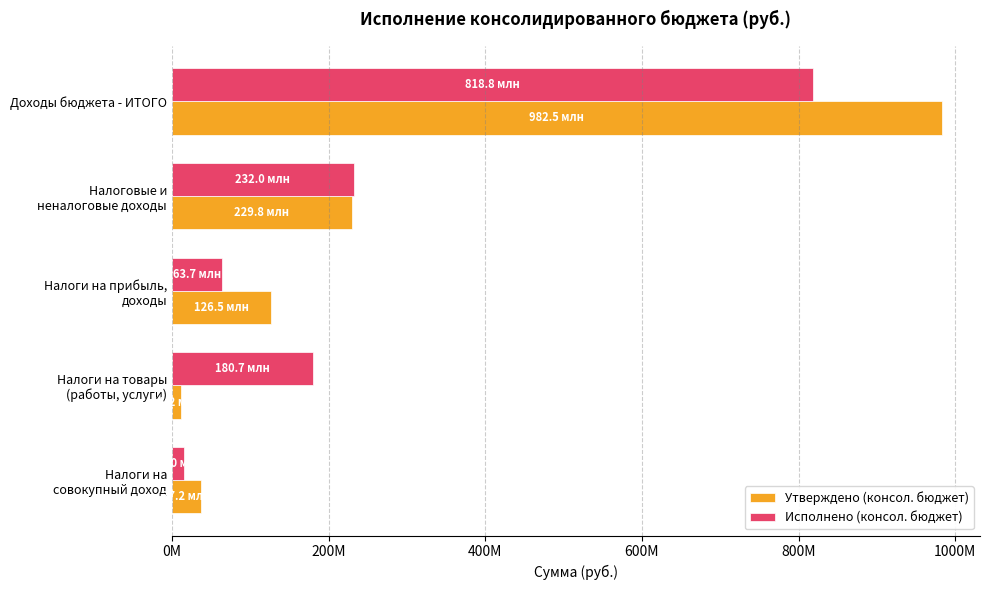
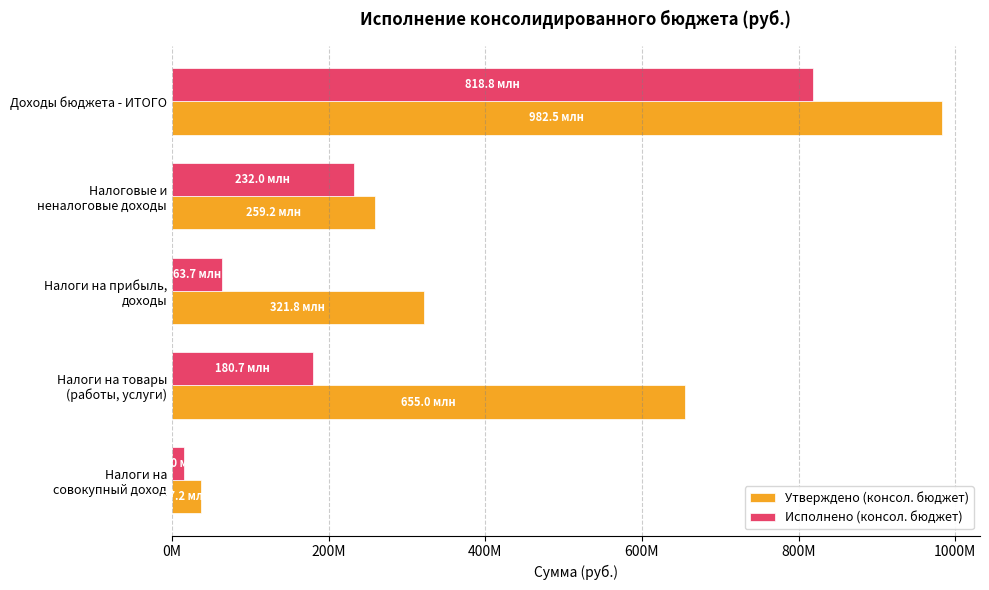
  {
    "Утверждено (консол. бюджет)": {
-     "Налоговые и неналоговые доходы": 229.8,
-     "Налоги на прибыль, доходы": 126.5,
-     "Налоги на товары (работы, услуги)": 10000000
+     "Налоговые и неналоговые доходы": 259.2,
+     "Налоги на прибыль, доходы": 321.8,
+     "Налоги на товары (работы, услуги)": 660000000
    },
    "Исполнено (консол. бюджет)": {
      "Налоги на совокупный доход": 10000000
    }
  }
